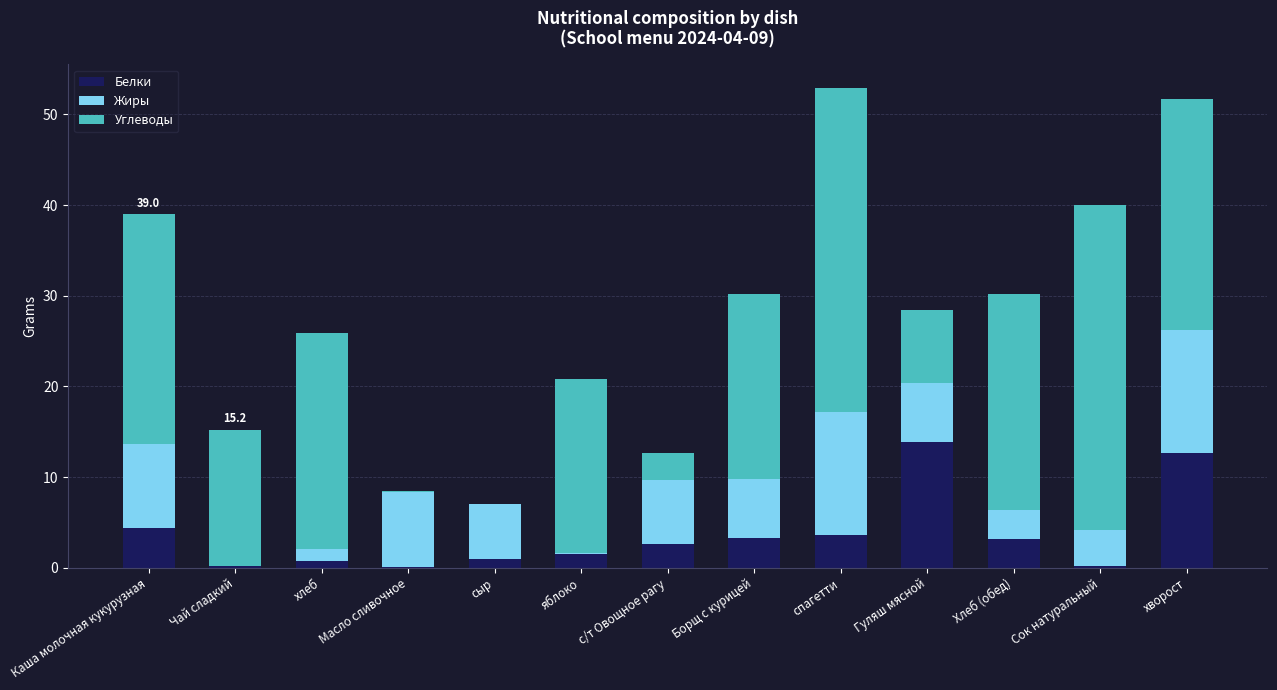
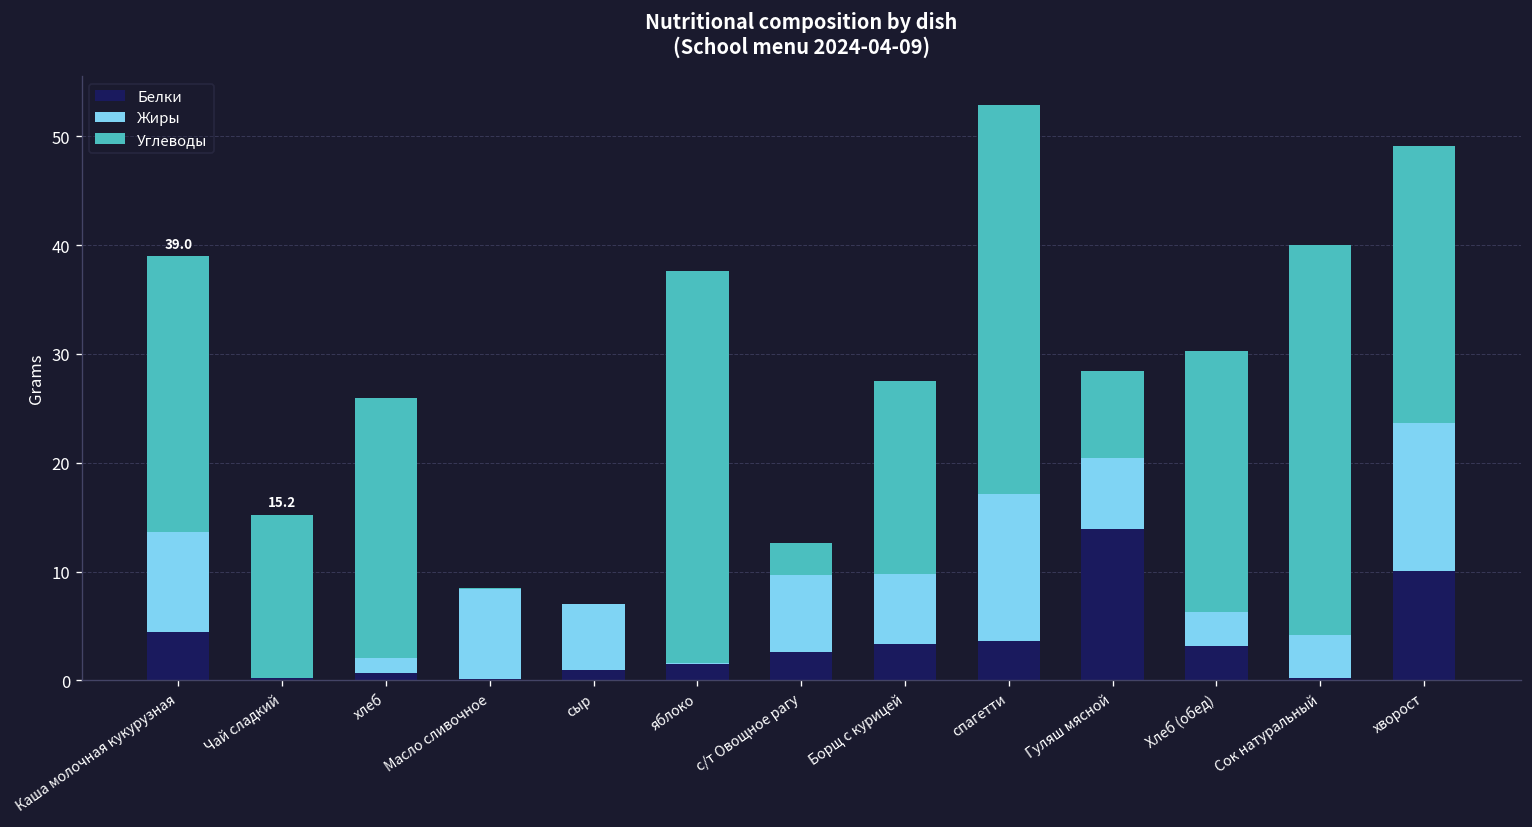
  {
    "Белки": {
      "Каша молочная кукурузная": 4,
      "хлеб": 1,
      "сыр": 1,
      "яблоко": 2,
      "с/т Овощное рагу": 3,
      "Борщ с курицей": 3,
      "спагетти": 4,
      "Гуляш мясной": 14,
      "Хлеб (обед)": 3,
-     "хворост": 13
+     "хворост": 10
    },
    "Жиры": {
      "Каша молочная кукурузная": 9,
      "Чай сладкий": 0,
      "хлеб": 1,
      "Масло сливочное": 8,
      "сыр": 6,
      "с/т Овощное рагу": 7,
      "Борщ с курицей": 7,
      "спагетти": 13,
      "Гуляш мясной": 7,
      "Хлеб (обед)": 3,
      "Сок натуральный": 4,
      "хворост": 14
    },
    "Углеводы": {
      "хлеб": 24,
      "сыр": 0,
-     "яблоко": 19,
+     "яблоко": 36,
      "с/т Овощное рагу": 3,
-     "Борщ с курицей": 20,
+     "Борщ с курицей": 18,
      "спагетти": 36,
      "Гуляш мясной": 8,
      "Хлеб (обед)": 24,
      "Сок натуральный": 36,
      "хворост": 25
    }
  }
